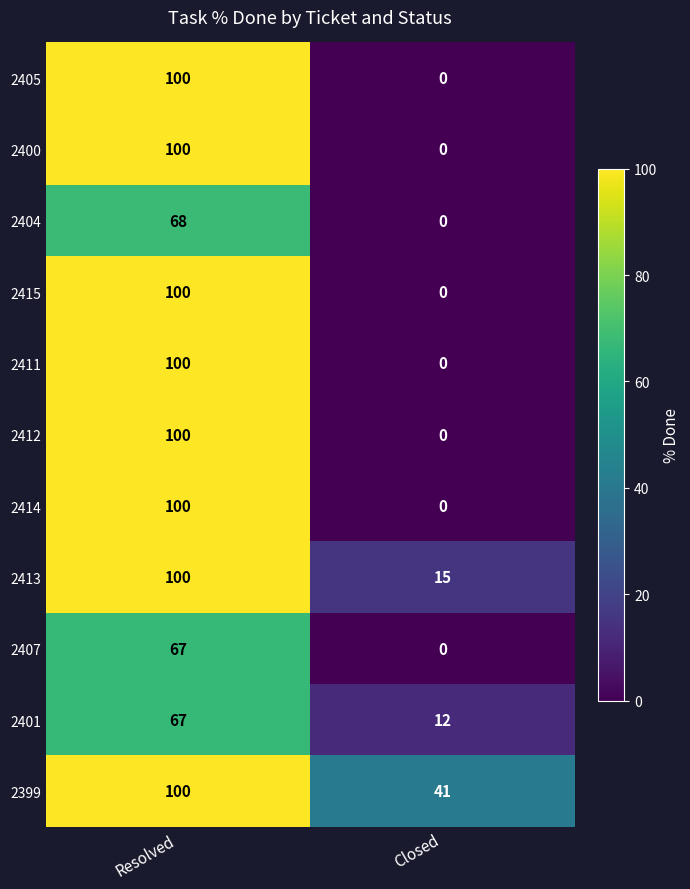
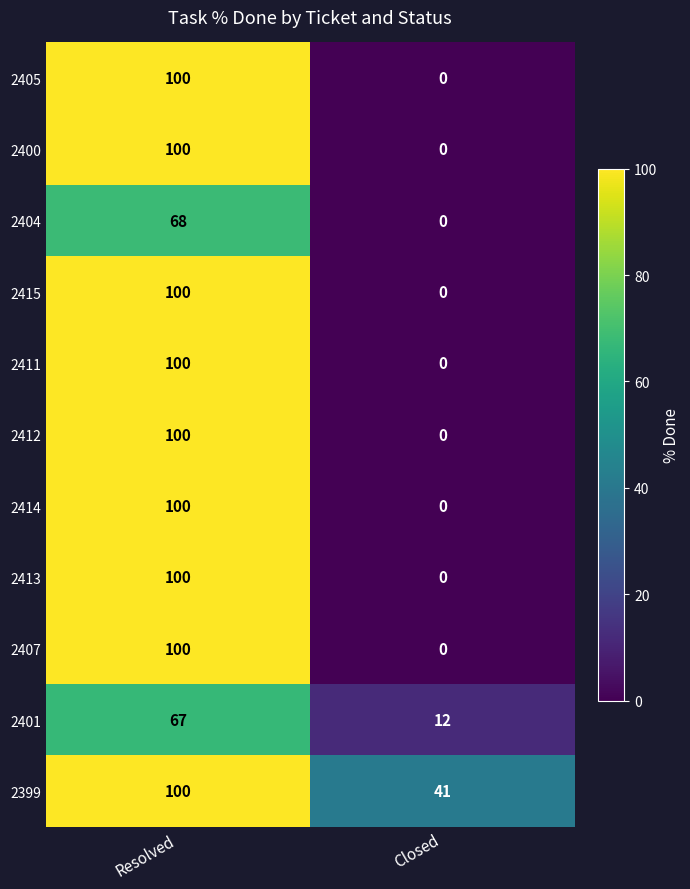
  {
    "2405": {
      "Resolved": 100,
      "Closed": 0
    },
    "2400": {
      "Resolved": 100,
      "Closed": 0
    },
    "2404": {
      "Resolved": 68,
      "Closed": 0
    },
    "2415": {
      "Resolved": 100,
      "Closed": 0
    },
    "2411": {
      "Resolved": 100,
      "Closed": 0
    },
    "2412": {
      "Resolved": 100,
      "Closed": 0
    },
    "2414": {
      "Resolved": 100,
      "Closed": 0
    },
    "2413": {
      "Resolved": 100,
-     "Closed": 15
+     "Closed": 0
    },
    "2407": {
-     "Resolved": 67,
+     "Resolved": 100,
      "Closed": 0
    },
    "2401": {
      "Resolved": 67,
      "Closed": 12
    },
    "2399": {
      "Resolved": 100,
      "Closed": 41
    }
  }
